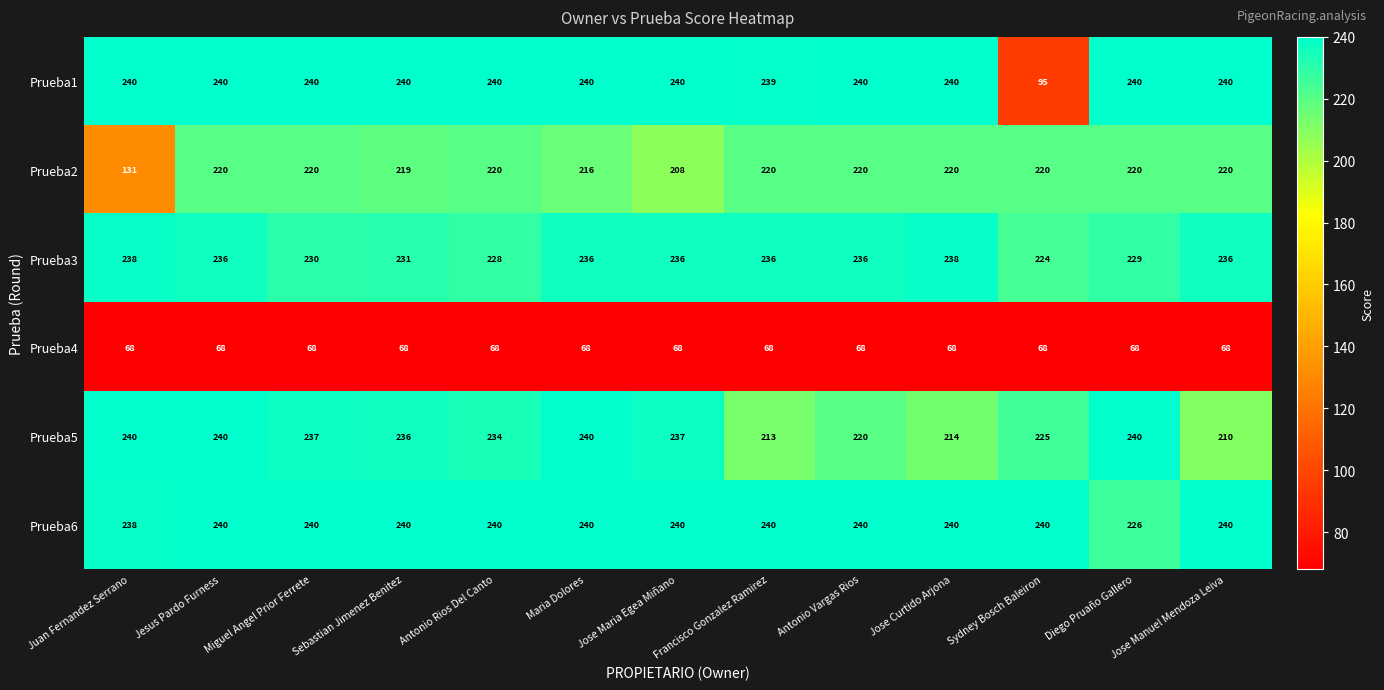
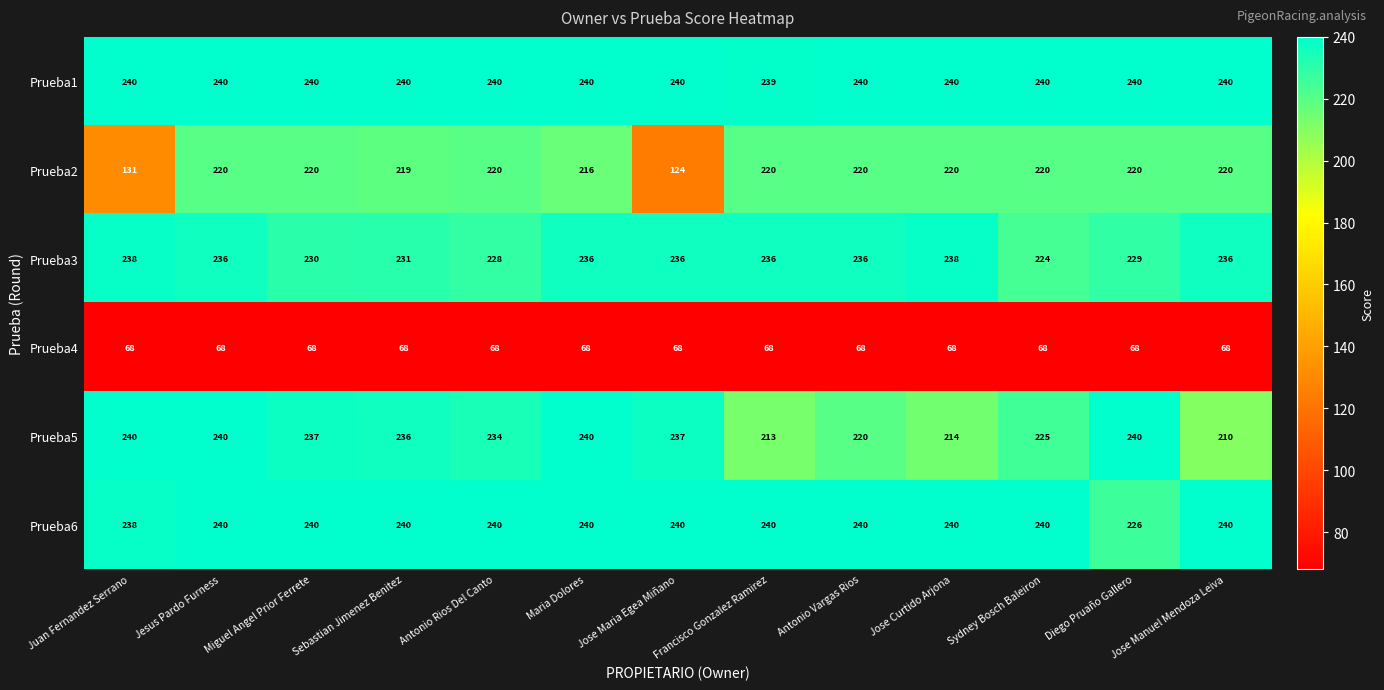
  {
    "Prueba1": {
      "Juan Fernandez Serrano": 240,
      "Jesus Pardo Furness": 240,
      "Miguel Angel Prior Ferrete": 240,
      "Sebastian Jimenez Benitez": 240,
      "Antonio Rios Del Canto": 240,
      "Maria Dolores": 240,
      "Jose Maria Egea Miñano": 240,
      "Francisco Gonzalez Ramirez": 239,
      "Antonio Vargas Rios": 240,
      "Jose Curtido Arjona": 240,
-     "Sydney Bosch Baleiron": 95,
+     "Sydney Bosch Baleiron": 240,
      "Diego Pruaño Gallero": 240,
      "Jose Manuel Mendoza Leiva": 240
    },
    "Prueba2": {
      "Juan Fernandez Serrano": 131,
      "Jesus Pardo Furness": 220,
      "Miguel Angel Prior Ferrete": 220,
      "Sebastian Jimenez Benitez": 219,
      "Antonio Rios Del Canto": 220,
      "Maria Dolores": 216,
-     "Jose Maria Egea Miñano": 208,
+     "Jose Maria Egea Miñano": 124,
      "Francisco Gonzalez Ramirez": 220,
      "Antonio Vargas Rios": 220,
      "Jose Curtido Arjona": 220,
      "Sydney Bosch Baleiron": 220,
      "Diego Pruaño Gallero": 220,
      "Jose Manuel Mendoza Leiva": 220
    },
    "Prueba3": {
      "Juan Fernandez Serrano": 238,
      "Jesus Pardo Furness": 236,
      "Miguel Angel Prior Ferrete": 230,
      "Sebastian Jimenez Benitez": 231,
      "Antonio Rios Del Canto": 228,
      "Maria Dolores": 236,
      "Jose Maria Egea Miñano": 236,
      "Francisco Gonzalez Ramirez": 236,
      "Antonio Vargas Rios": 236,
      "Jose Curtido Arjona": 238,
      "Sydney Bosch Baleiron": 224,
      "Diego Pruaño Gallero": 229,
      "Jose Manuel Mendoza Leiva": 236
    },
    "Prueba4": {
      "Juan Fernandez Serrano": 68,
      "Jesus Pardo Furness": 68,
      "Miguel Angel Prior Ferrete": 68,
      "Sebastian Jimenez Benitez": 68,
      "Antonio Rios Del Canto": 68,
      "Maria Dolores": 68,
      "Jose Maria Egea Miñano": 68,
      "Francisco Gonzalez Ramirez": 68,
      "Antonio Vargas Rios": 68,
      "Jose Curtido Arjona": 68,
      "Sydney Bosch Baleiron": 68,
      "Diego Pruaño Gallero": 68,
      "Jose Manuel Mendoza Leiva": 68
    },
    "Prueba5": {
      "Juan Fernandez Serrano": 240,
      "Jesus Pardo Furness": 240,
      "Miguel Angel Prior Ferrete": 237,
      "Sebastian Jimenez Benitez": 236,
      "Antonio Rios Del Canto": 234,
      "Maria Dolores": 240,
      "Jose Maria Egea Miñano": 237,
      "Francisco Gonzalez Ramirez": 213,
      "Antonio Vargas Rios": 220,
      "Jose Curtido Arjona": 214,
      "Sydney Bosch Baleiron": 225,
      "Diego Pruaño Gallero": 240,
      "Jose Manuel Mendoza Leiva": 210
    },
    "Prueba6": {
      "Juan Fernandez Serrano": 238,
      "Jesus Pardo Furness": 240,
      "Miguel Angel Prior Ferrete": 240,
      "Sebastian Jimenez Benitez": 240,
      "Antonio Rios Del Canto": 240,
      "Maria Dolores": 240,
      "Jose Maria Egea Miñano": 240,
      "Francisco Gonzalez Ramirez": 240,
      "Antonio Vargas Rios": 240,
      "Jose Curtido Arjona": 240,
      "Sydney Bosch Baleiron": 240,
      "Diego Pruaño Gallero": 226,
      "Jose Manuel Mendoza Leiva": 240
    }
  }
